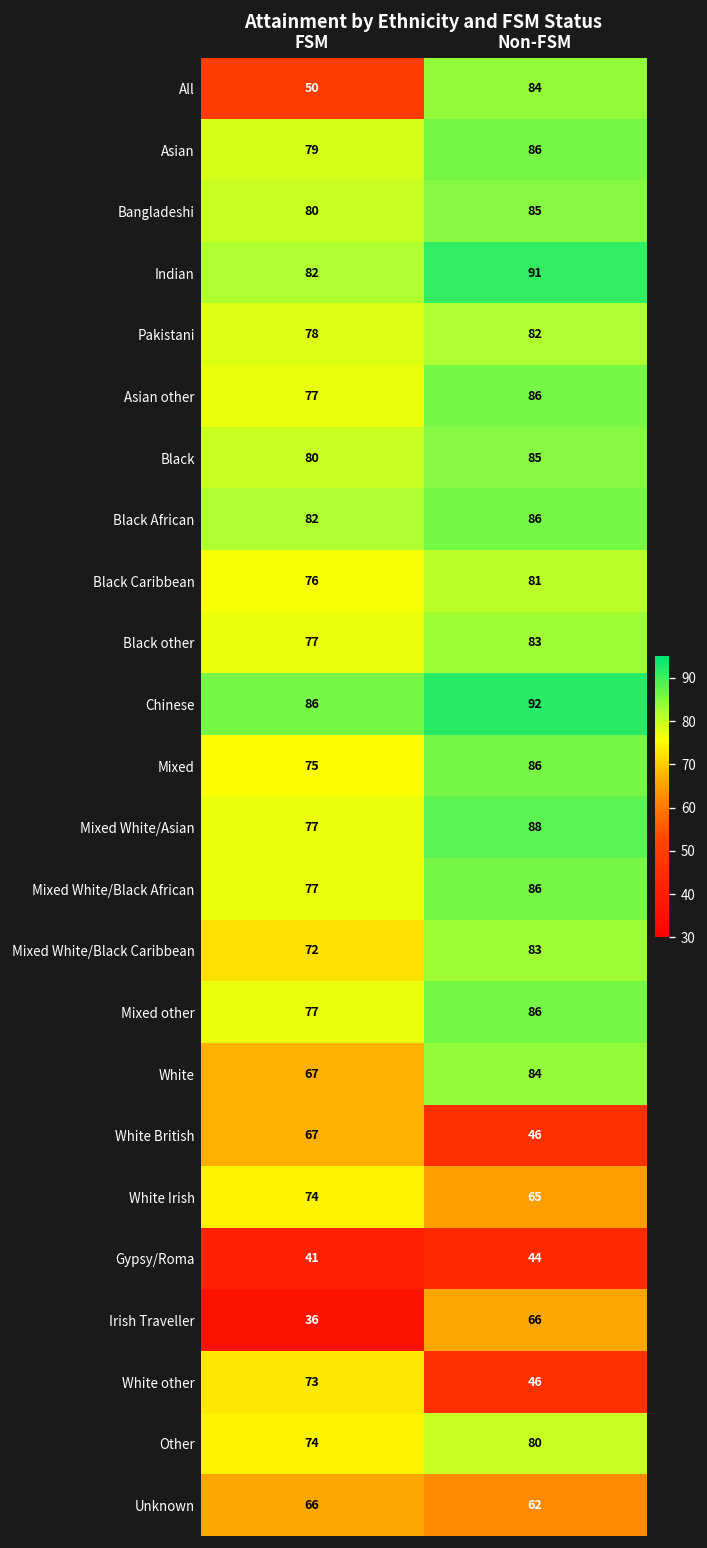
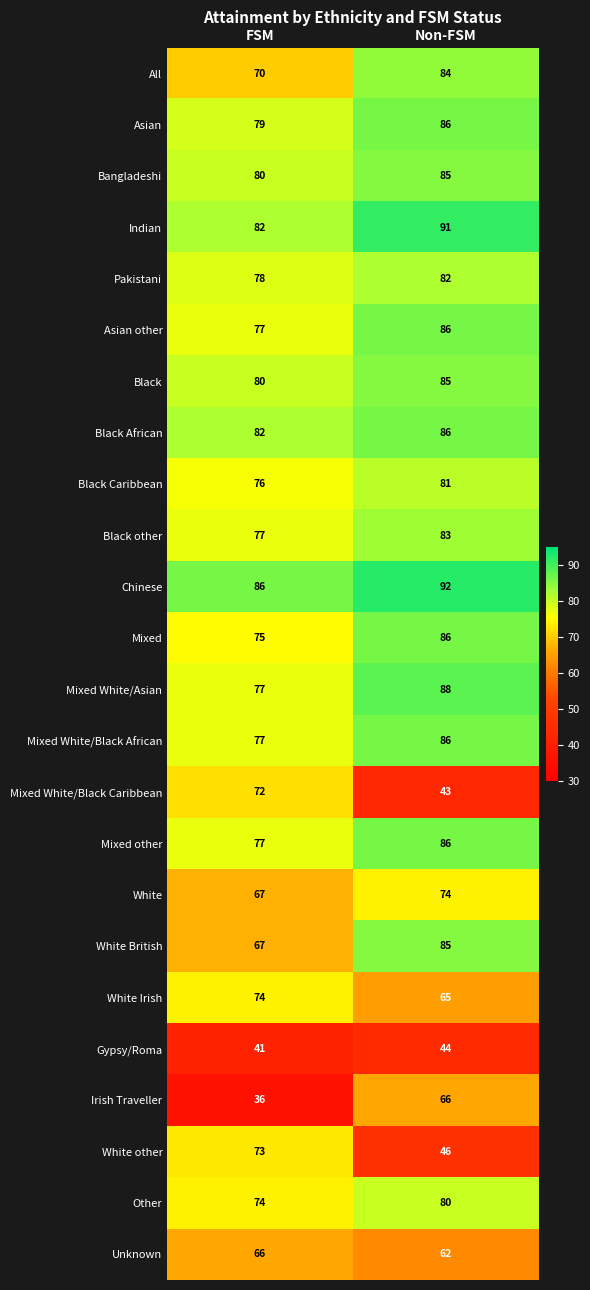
  {
    "All": {
-     "FSM": 50,
+     "FSM": 70,
      "Non-FSM": 84
    },
    "Asian": {
      "FSM": 79,
      "Non-FSM": 86
    },
    "Bangladeshi": {
      "FSM": 80,
      "Non-FSM": 85
    },
    "Indian": {
      "FSM": 82,
      "Non-FSM": 91
    },
    "Pakistani": {
      "FSM": 78,
      "Non-FSM": 82
    },
    "Asian other": {
      "FSM": 77,
      "Non-FSM": 86
    },
    "Black": {
      "FSM": 80,
      "Non-FSM": 85
    },
    "Black African": {
      "FSM": 82,
      "Non-FSM": 86
    },
    "Black Caribbean": {
      "FSM": 76,
      "Non-FSM": 81
    },
    "Black other": {
      "FSM": 77,
      "Non-FSM": 83
    },
    "Chinese": {
      "FSM": 86,
      "Non-FSM": 92
    },
    "Mixed": {
      "FSM": 75,
      "Non-FSM": 86
    },
    "Mixed White/Asian": {
      "FSM": 77,
      "Non-FSM": 88
    },
    "Mixed White/Black African": {
      "FSM": 77,
      "Non-FSM": 86
    },
    "Mixed White/Black Caribbean": {
      "FSM": 72,
-     "Non-FSM": 83
+     "Non-FSM": 43
    },
    "Mixed other": {
      "FSM": 77,
      "Non-FSM": 86
    },
    "White": {
      "FSM": 67,
-     "Non-FSM": 84
+     "Non-FSM": 74
    },
    "White British": {
      "FSM": 67,
-     "Non-FSM": 46
+     "Non-FSM": 85
    },
    "White Irish": {
      "FSM": 74,
      "Non-FSM": 65
    },
    "Gypsy/Roma": {
      "FSM": 41,
      "Non-FSM": 44
    },
    "Irish Traveller": {
      "FSM": 36,
      "Non-FSM": 66
    },
    "White other": {
      "FSM": 73,
      "Non-FSM": 46
    },
    "Other": {
      "FSM": 74,
      "Non-FSM": 80
    },
    "Unknown": {
      "FSM": 66,
      "Non-FSM": 62
    }
  }
